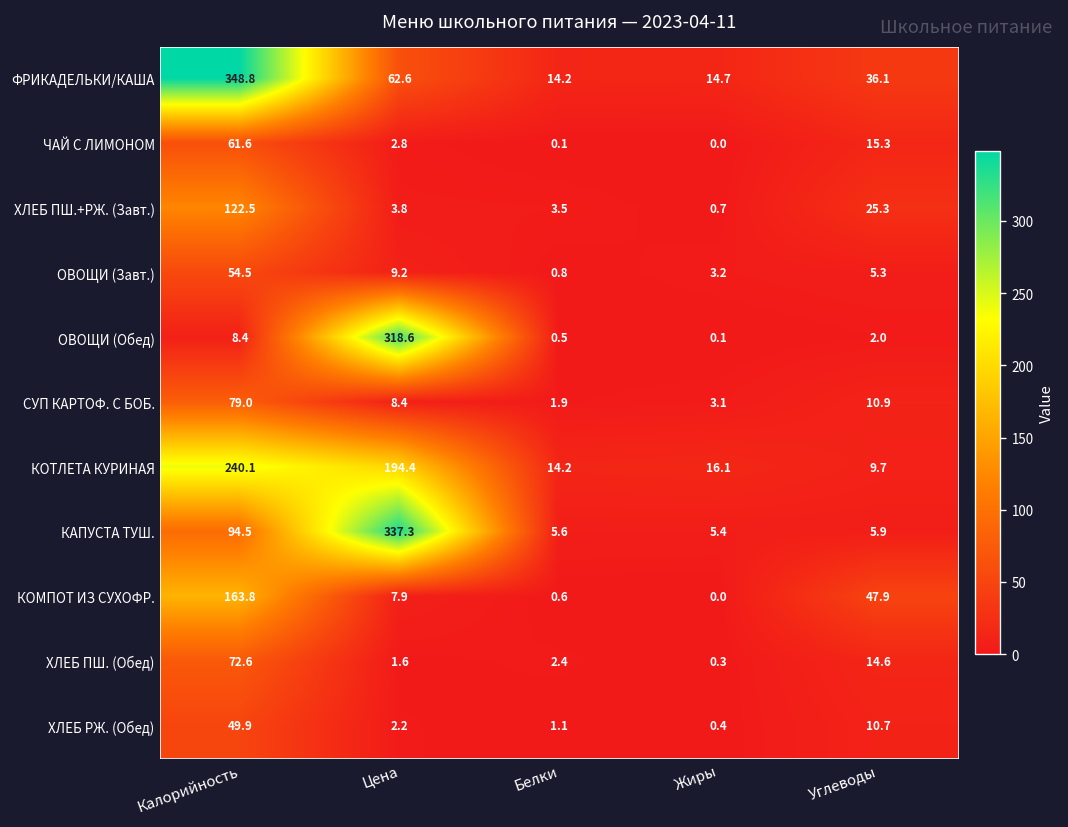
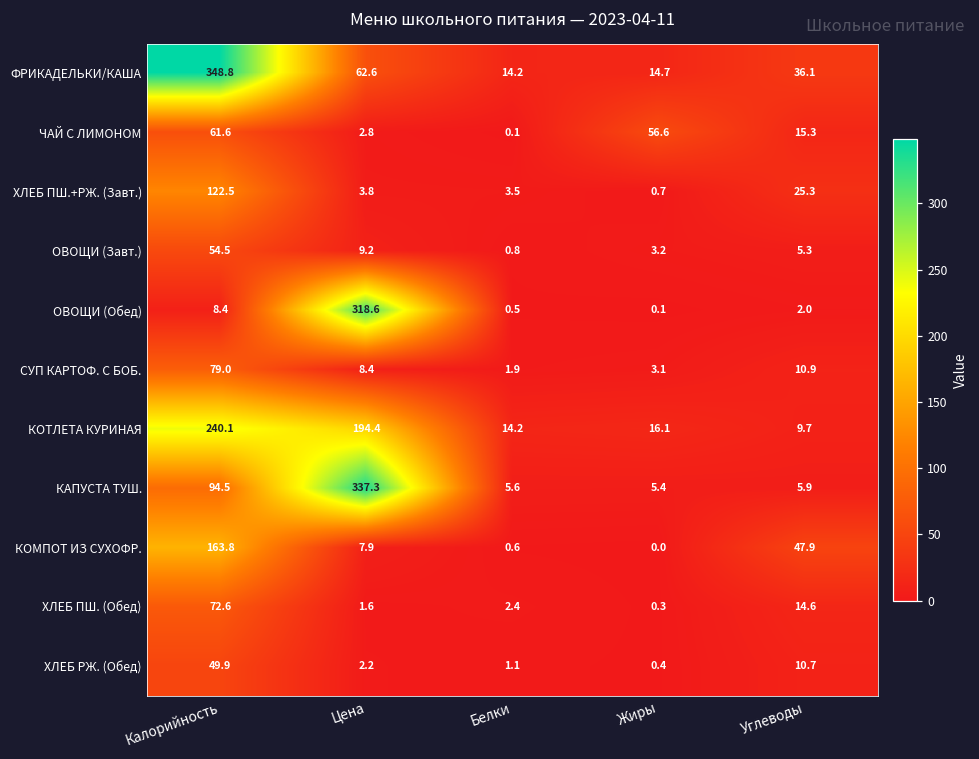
  {
    "ФРИКАДЕЛЬКИ/КАША": {
      "Калорийность": 348.8,
      "Цена": 62.6,
      "Белки": 14.2,
      "Жиры": 14.7,
      "Углеводы": 36.1
    },
    "ЧАЙ С ЛИМОНОМ": {
      "Калорийность": 61.6,
      "Цена": 2.8,
      "Белки": 0.1,
-     "Жиры": 0.0,
+     "Жиры": 56.6,
      "Углеводы": 15.3
    },
    "ХЛЕБ ПШ.+РЖ. (Завт.)": {
      "Калорийность": 122.5,
      "Цена": 3.8,
      "Белки": 3.5,
      "Жиры": 0.7,
      "Углеводы": 25.3
    },
    "ОВОЩИ (Завт.)": {
      "Калорийность": 54.5,
      "Цена": 9.2,
      "Белки": 0.8,
      "Жиры": 3.2,
      "Углеводы": 5.3
    },
    "ОВОЩИ (Обед)": {
      "Калорийность": 8.4,
      "Цена": 318.6,
      "Белки": 0.5,
      "Жиры": 0.1,
      "Углеводы": 2.0
    },
    "СУП КАРТОФ. С БОБ.": {
      "Калорийность": 79.0,
      "Цена": 8.4,
      "Белки": 1.9,
      "Жиры": 3.1,
      "Углеводы": 10.9
    },
    "КОТЛЕТА КУРИНАЯ": {
      "Калорийность": 240.1,
      "Цена": 194.4,
      "Белки": 14.2,
      "Жиры": 16.1,
      "Углеводы": 9.7
    },
    "КАПУСТА ТУШ.": {
      "Калорийность": 94.5,
      "Цена": 337.3,
      "Белки": 5.6,
      "Жиры": 5.4,
      "Углеводы": 5.9
    },
    "КОМПОТ ИЗ СУХОФР.": {
      "Калорийность": 163.8,
      "Цена": 7.9,
      "Белки": 0.6,
      "Жиры": 0.0,
      "Углеводы": 47.9
    },
    "ХЛЕБ ПШ. (Обед)": {
      "Калорийность": 72.6,
      "Цена": 1.6,
      "Белки": 2.4,
      "Жиры": 0.3,
      "Углеводы": 14.6
    },
    "ХЛЕБ РЖ. (Обед)": {
      "Калорийность": 49.9,
      "Цена": 2.2,
      "Белки": 1.1,
      "Жиры": 0.4,
      "Углеводы": 10.7
    }
  }
